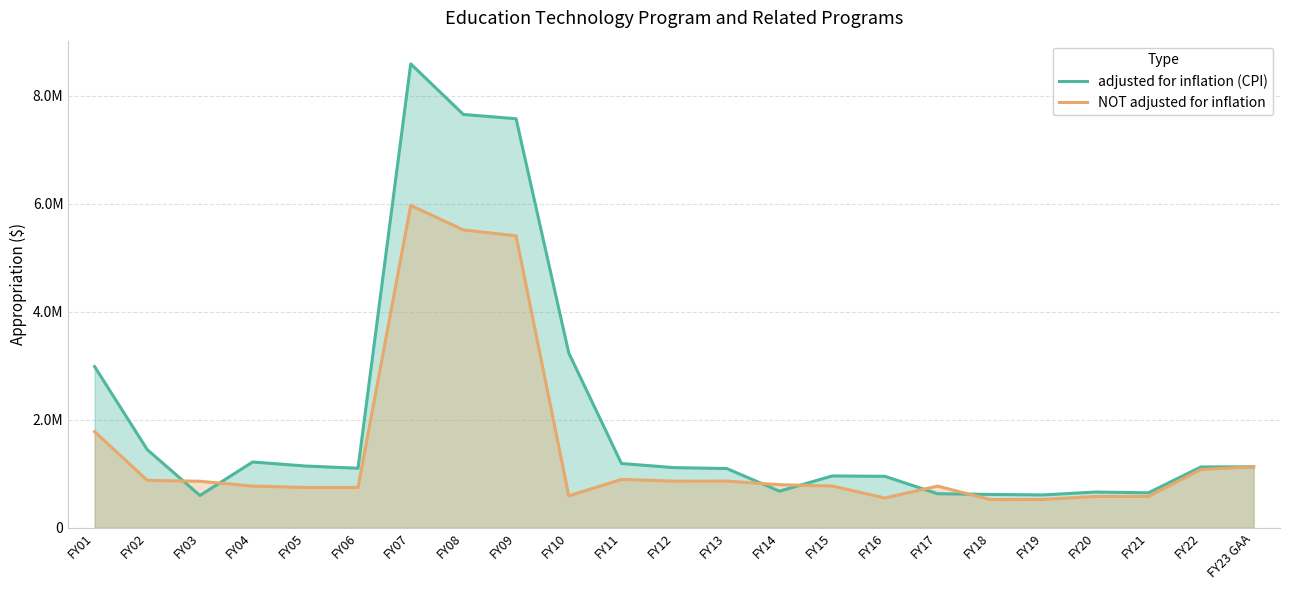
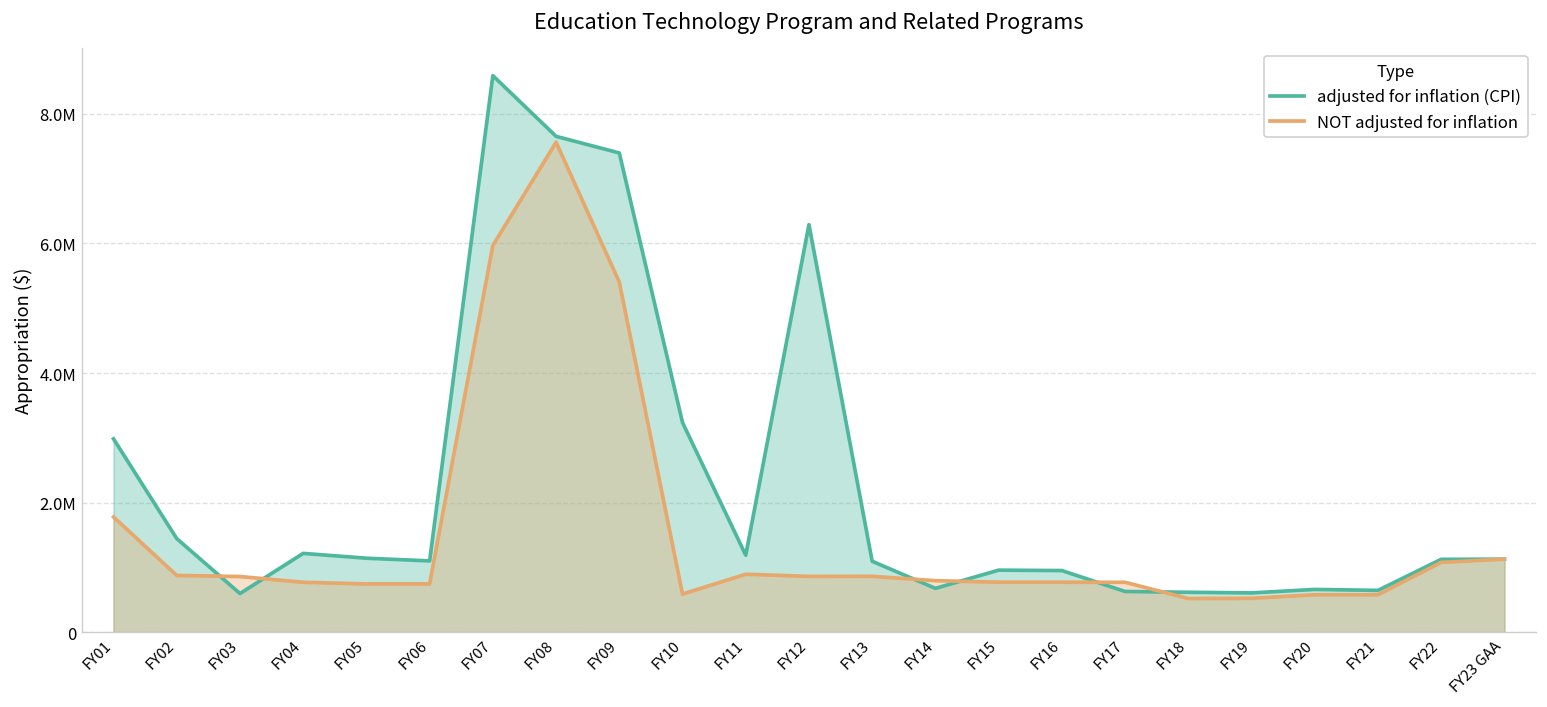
  {
    "adjusted for inflation (CPI)": {
      "FY01": 3000000,
      "FY02": 1400000,
      "FY03": 600000,
      "FY04": 1200000,
      "FY05": 1100000,
      "FY06": 1100000,
      "FY07": 8600000,
      "FY08": 7700000,
-     "FY09": 7600000,
+     "FY09": 7400000,
      "FY10": 3200000,
      "FY11": 1200000,
-     "FY12": 1100000,
+     "FY12": 6300000,
      "FY13": 1100000,
      "FY14": 700000,
      "FY15": 1000000,
      "FY16": 1000000,
      "FY17": 600000,
      "FY18": 600000,
      "FY19": 600000,
      "FY20": 700000,
      "FY21": 600000,
      "FY22": 1100000
    },
    "NOT adjusted for inflation": {
      "FY01": 1800000,
      "FY02": 900000,
      "FY03": 900000,
      "FY04": 800000,
      "FY05": 700000,
      "FY06": 700000,
      "FY07": 6000000,
-     "FY08": 5500000,
+     "FY08": 7600000,
      "FY09": 5400000,
      "FY10": 600000,
      "FY11": 900000,
      "FY12": 900000,
      "FY13": 900000,
      "FY14": 800000,
      "FY15": 800000,
-     "FY16": 500000,
+     "FY16": 800000,
      "FY17": 800000,
      "FY18": 500000,
      "FY19": 500000,
      "FY20": 600000,
      "FY21": 600000,
      "FY22": 1100000
    }
  }
